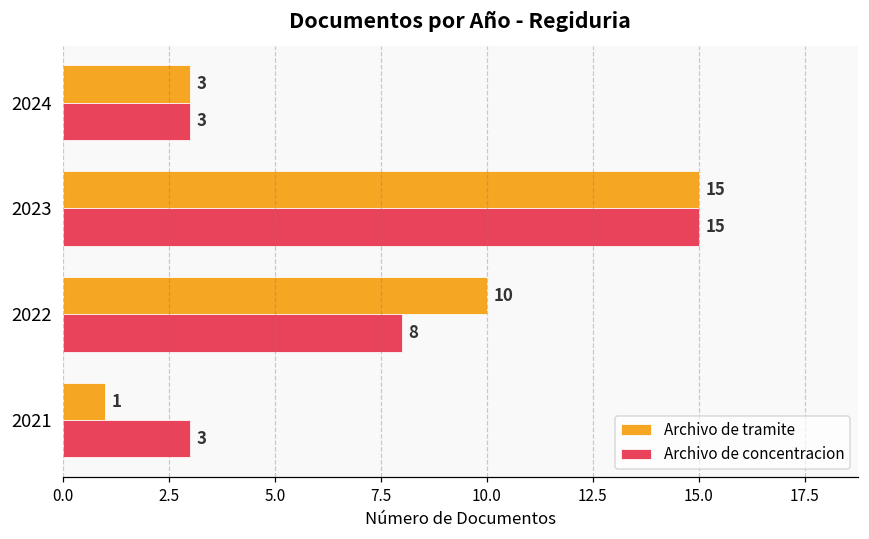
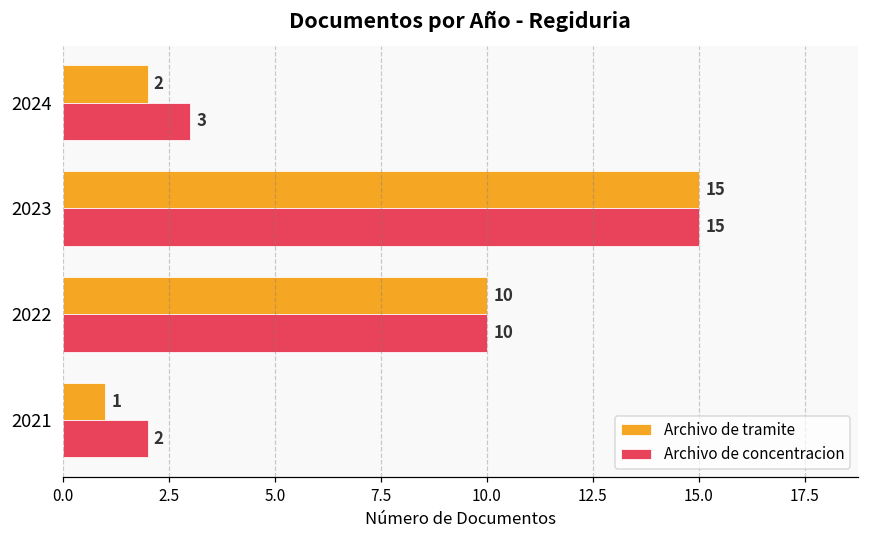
  {
    "Archivo de tramite": {
-     "2024": 3,
+     "2024": 2,
      "2023": 15,
      "2022": 10,
      "2021": 1
    },
    "Archivo de concentracion": {
      "2024": 3,
      "2023": 15,
-     "2022": 8,
-     "2021": 3
+     "2022": 10,
+     "2021": 2
    }
  }
